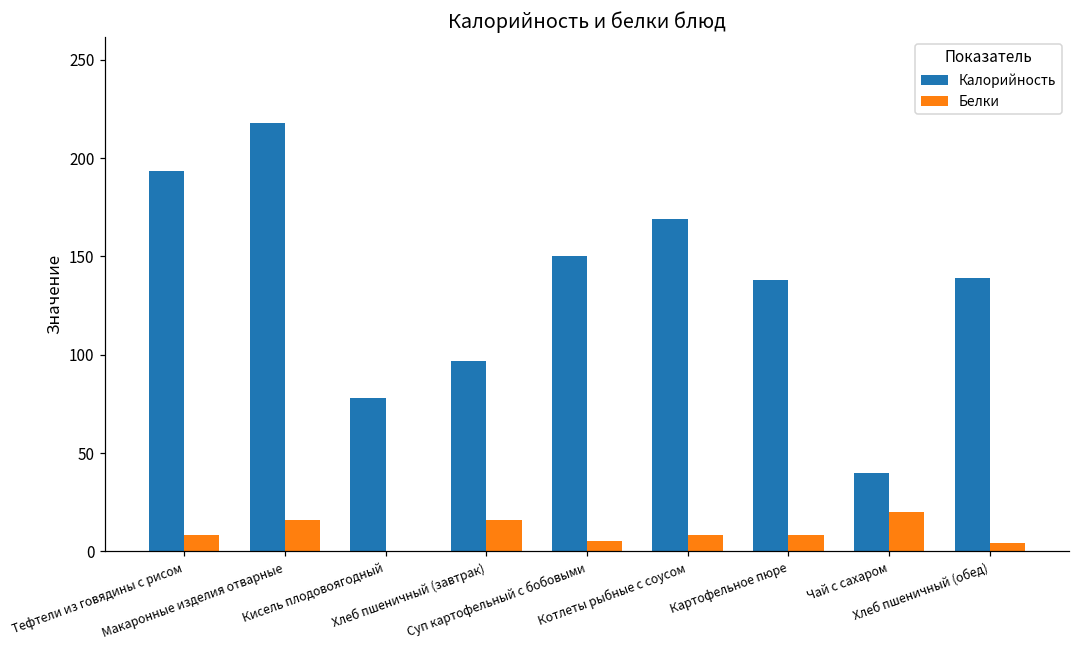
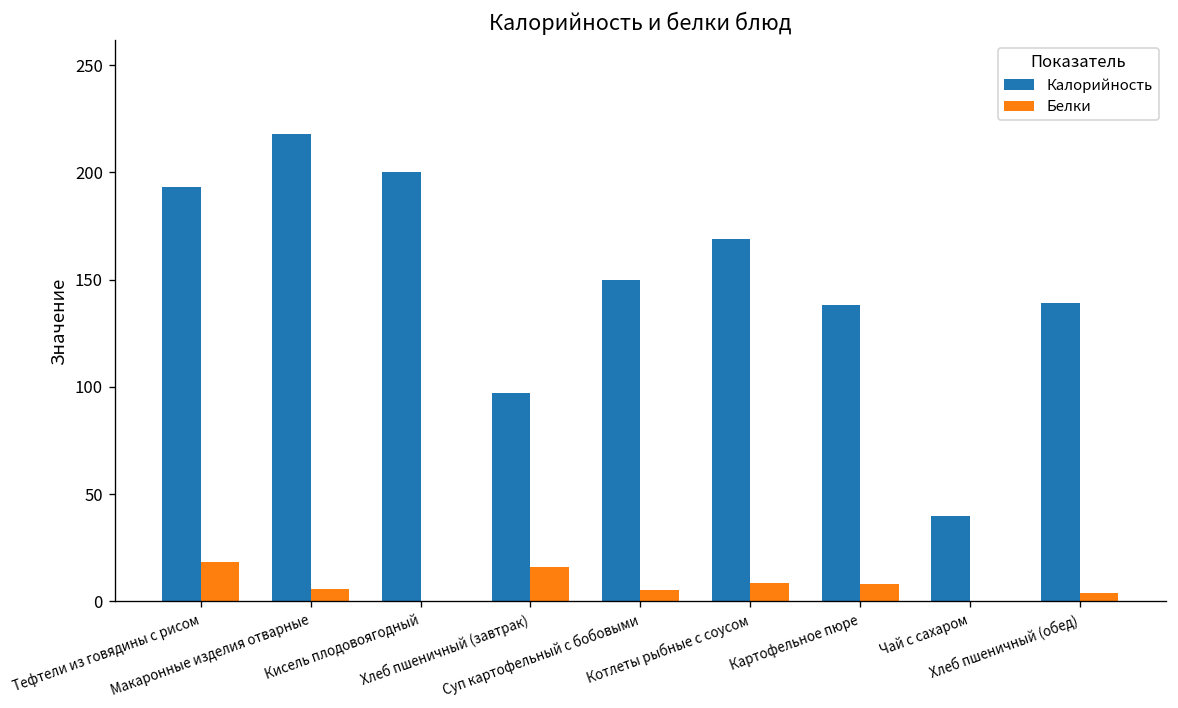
  {
    "Калорийность": {
      "Тефтели из говядины с рисом": 193,
      "Макаронные изделия отварные": 218,
-     "Кисель плодовоягодный": 78,
+     "Кисель плодовоягодный": 200,
      "Хлеб пшеничный (завтрак)": 97,
      "Суп картофельный с бобовыми": 150,
      "Котлеты рыбные с соусом": 169,
      "Картофельное пюре": 138,
      "Чай с сахаром": 40,
      "Хлеб пшеничный (обед)": 139
    },
    "Белки": {
-     "Тефтели из говядины с рисом": 8,
-     "Макаронные изделия отварные": 16,
+     "Тефтели из говядины с рисом": 18,
+     "Макаронные изделия отварные": 6,
      "Кисель плодовоягодный": 0,
      "Хлеб пшеничный (завтрак)": 16,
      "Суп картофельный с бобовыми": 6,
      "Котлеты рыбные с соусом": 8,
      "Картофельное пюре": 8,
-     "Чай с сахаром": 20,
+     "Чай с сахаром": 0,
      "Хлеб пшеничный (обед)": 4
    }
  }
